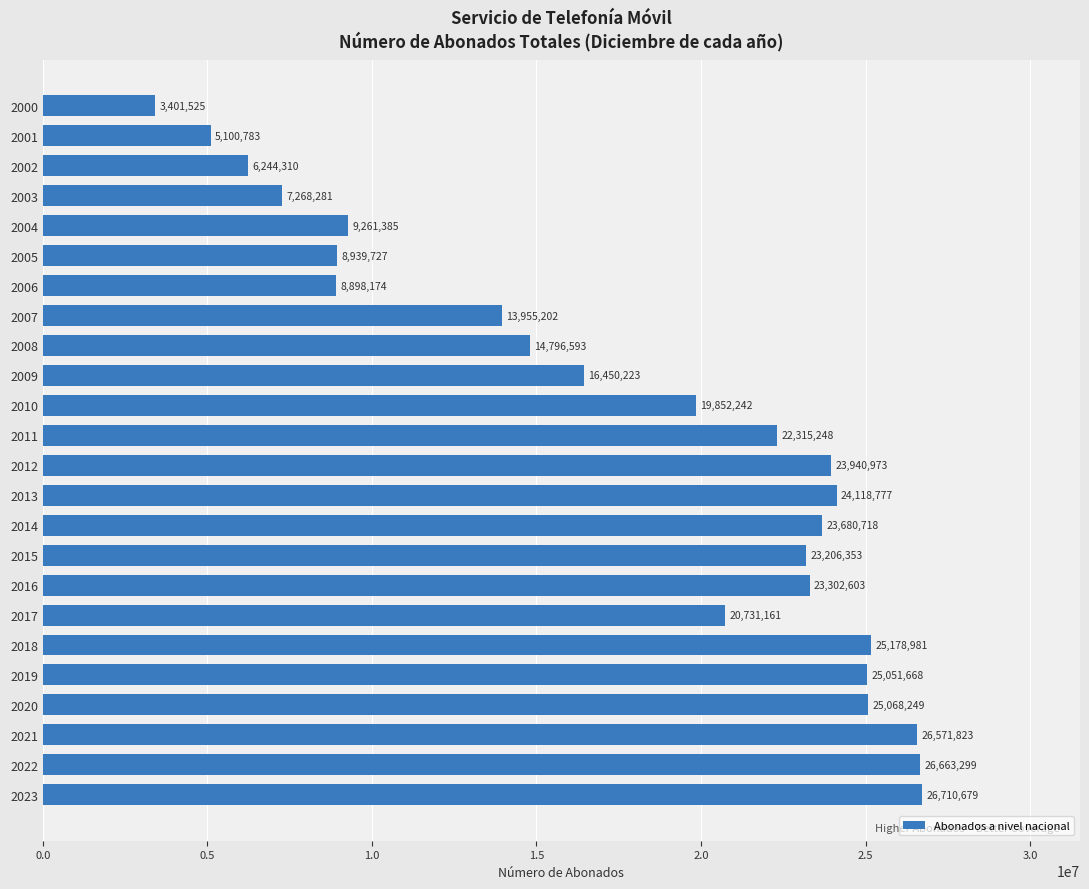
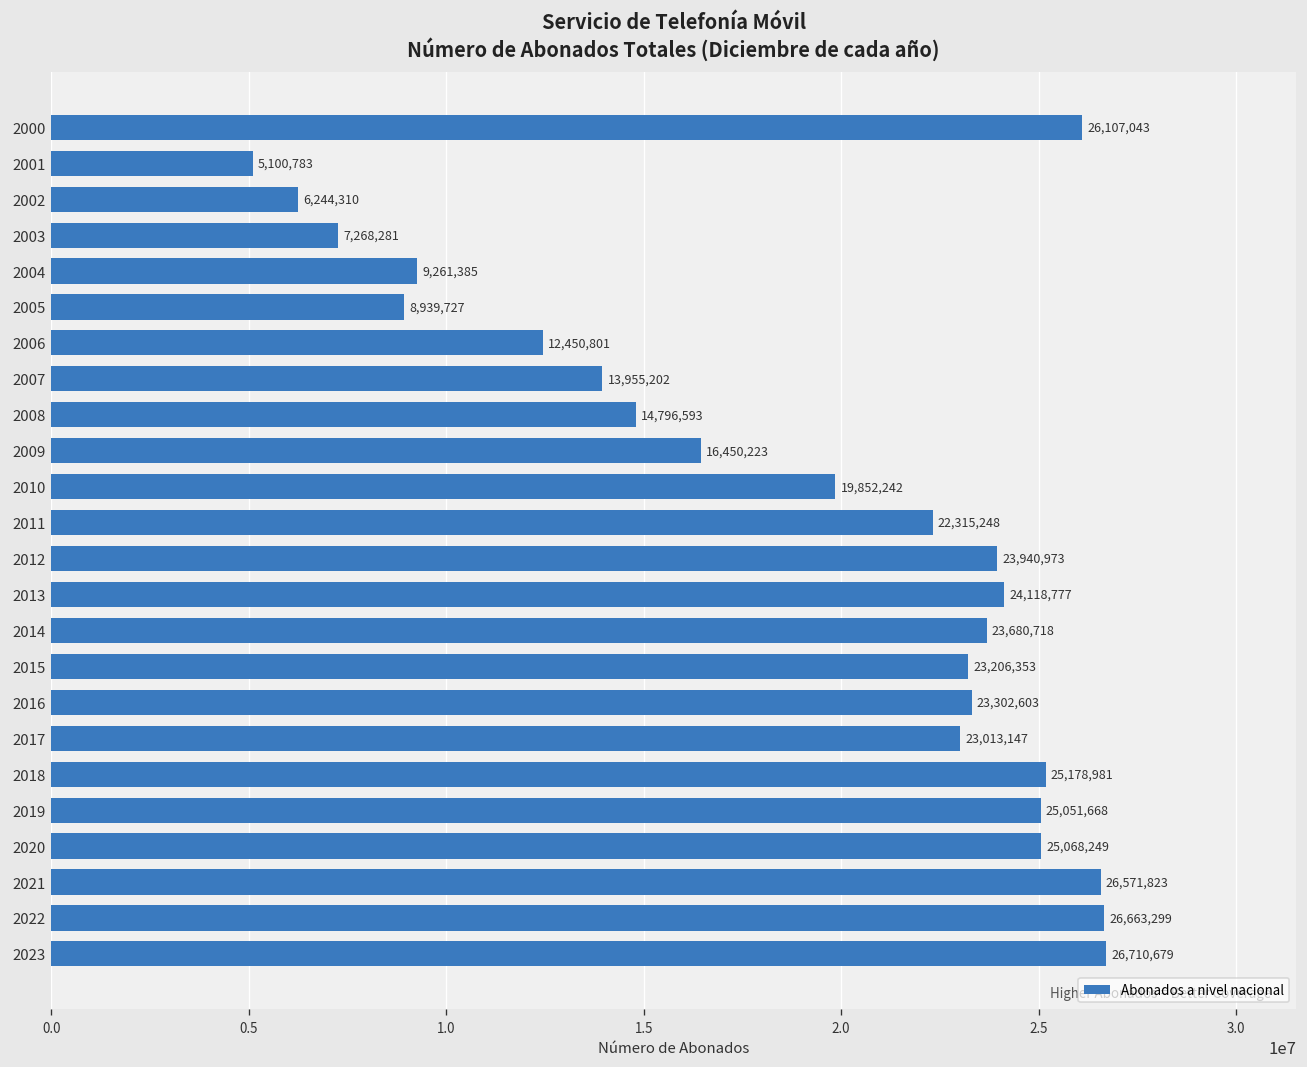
  {
-   "2000": "3,401,525",
+   "2000": "26,107,043",
    "2001": "5,100,783",
    "2002": "6,244,310",
    "2003": "7,268,281",
    "2004": "9,261,385",
    "2005": "8,939,727",
-   "2006": "8,898,174",
+   "2006": "12,450,801",
    "2007": "13,955,202",
    "2008": "14,796,593",
    "2009": "16,450,223",
    "2010": "19,852,242",
    "2011": "22,315,248",
    "2012": "23,940,973",
    "2013": "24,118,777",
    "2014": "23,680,718",
    "2015": "23,206,353",
    "2016": "23,302,603",
-   "2017": "20,731,161",
+   "2017": "23,013,147",
    "2018": "25,178,981",
    "2019": "25,051,668",
    "2020": "25,068,249",
    "2021": "26,571,823",
    "2022": "26,663,299",
    "2023": "26,710,679"
  }
